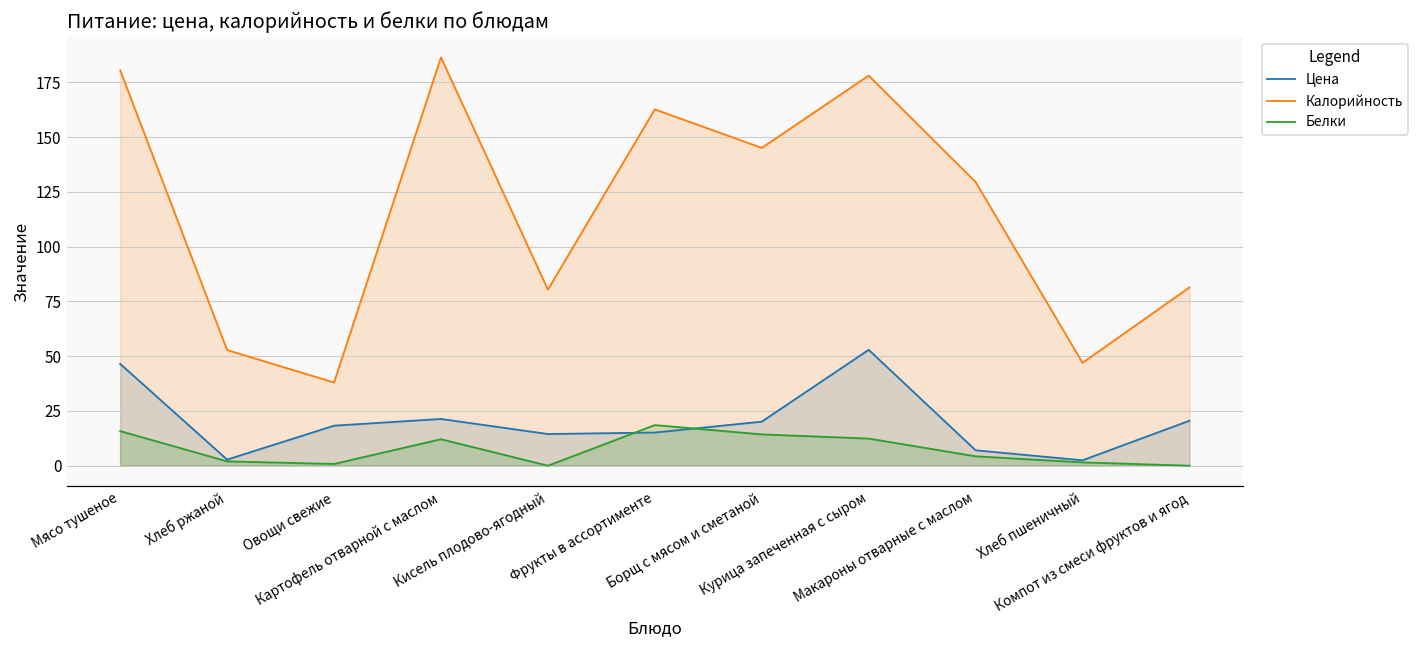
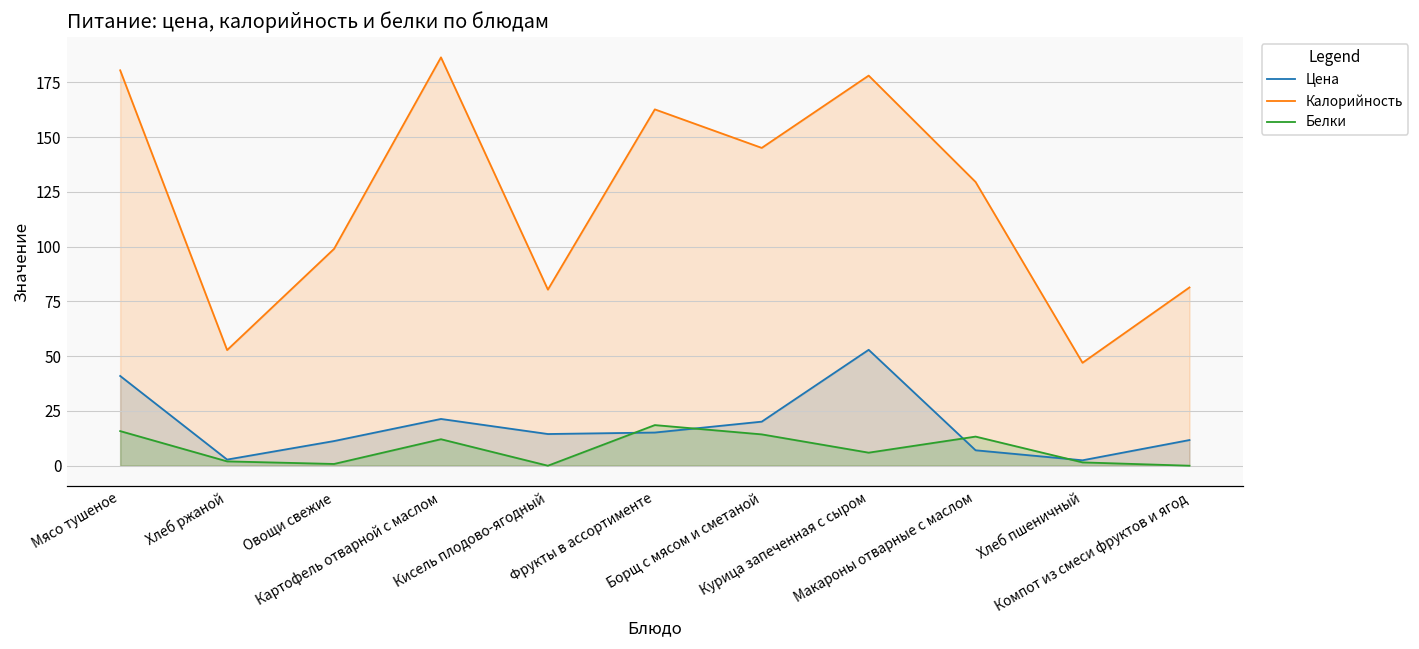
  {
    "Цена": {
-     "Мясо тушеное": 47,
-     "Овощи свежие": 18,
+     "Мясо тушеное": 41,
+     "Овощи свежие": 11,
      "Картофель отварной с маслом": 21,
      "Кисель плодово-ягодный": 14,
      "Фрукты в ассортименте": 15,
      "Борщ с мясом и сметаной": 20,
      "Курица запеченная с сыром": 53,
      "Макароны отварные с маслом": 7,
-     "Компот из смеси фруктов и ягод": 21
+     "Компот из смеси фруктов и ягод": 12
    },
    "Калорийность": {
      "Мясо тушеное": 181,
      "Хлеб ржаной": 53,
-     "Овощи свежие": 38,
+     "Овощи свежие": 99,
      "Картофель отварной с маслом": 186,
      "Кисель плодово-ягодный": 80,
      "Фрукты в ассортименте": 163,
      "Борщ с мясом и сметаной": 145,
      "Курица запеченная с сыром": 178,
      "Макароны отварные с маслом": 130,
      "Хлеб пшеничный": 47,
      "Компот из смеси фруктов и ягод": 81
    },
    "Белки": {
      "Мясо тушеное": 16,
      "Овощи свежие": 1,
      "Картофель отварной с маслом": 12,
      "Кисель плодово-ягодный": 0,
      "Фрукты в ассортименте": 19,
      "Борщ с мясом и сметаной": 14,
-     "Курица запеченная с сыром": 12,
-     "Макароны отварные с маслом": 4,
+     "Курица запеченная с сыром": 6,
+     "Макароны отварные с маслом": 13,
      "Компот из смеси фруктов и ягод": 0
    }
  }
